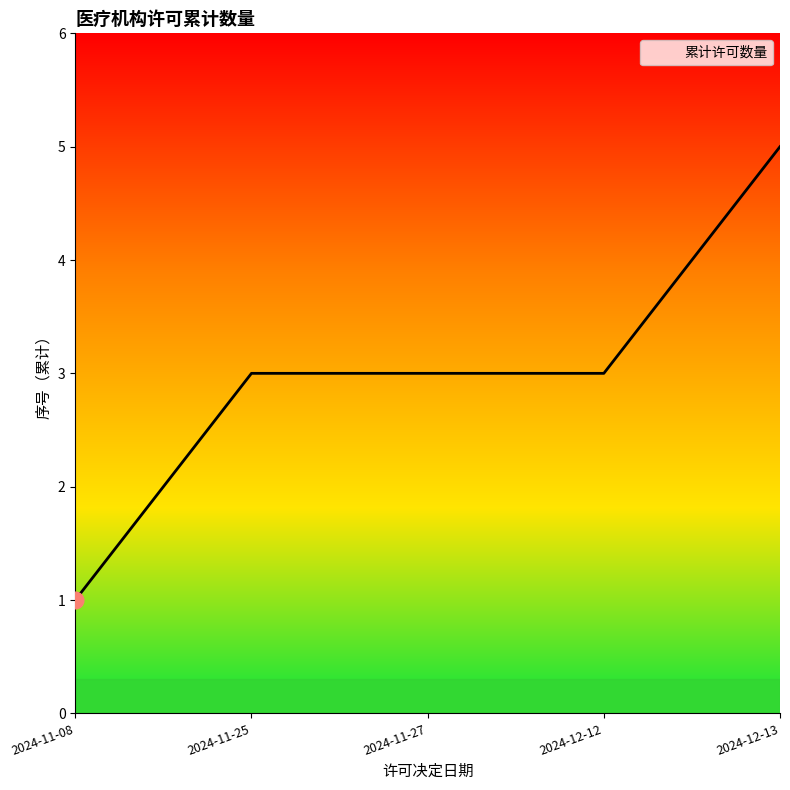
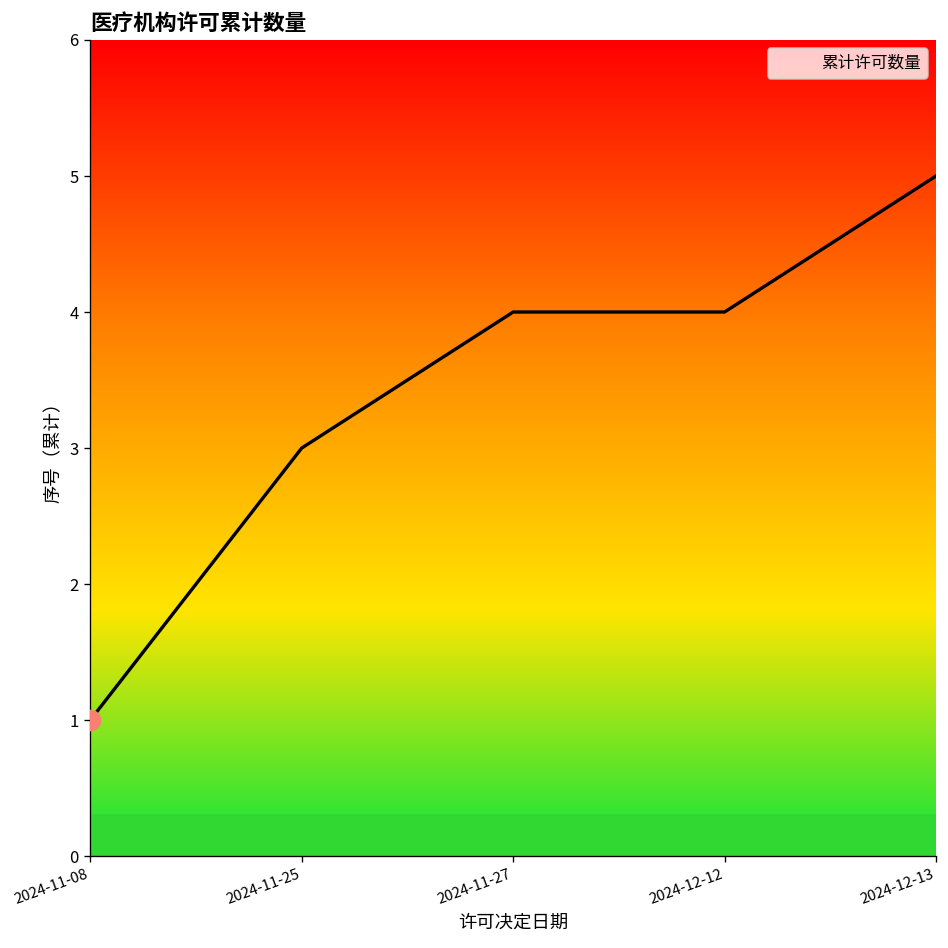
  {
    "累计许可数量": {
      "2024-11-25": 3,
-     "2024-11-27": 3,
-     "2024-12-12": 3,
+     "2024-11-27": 4,
+     "2024-12-12": 4,
      "2024-12-13": 5
    }
  }
